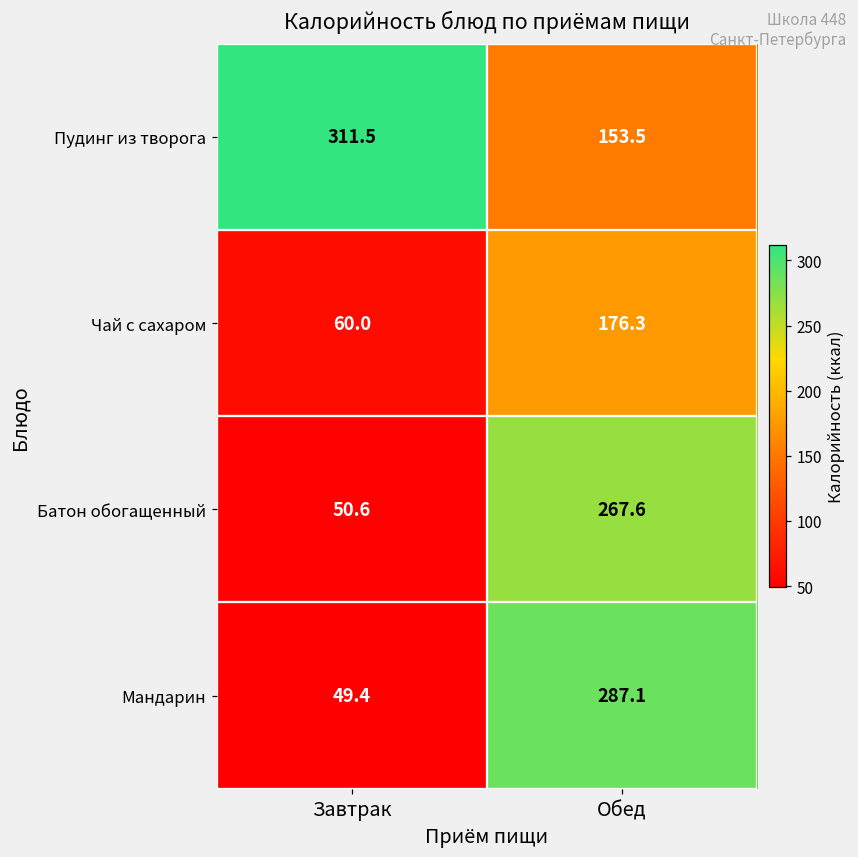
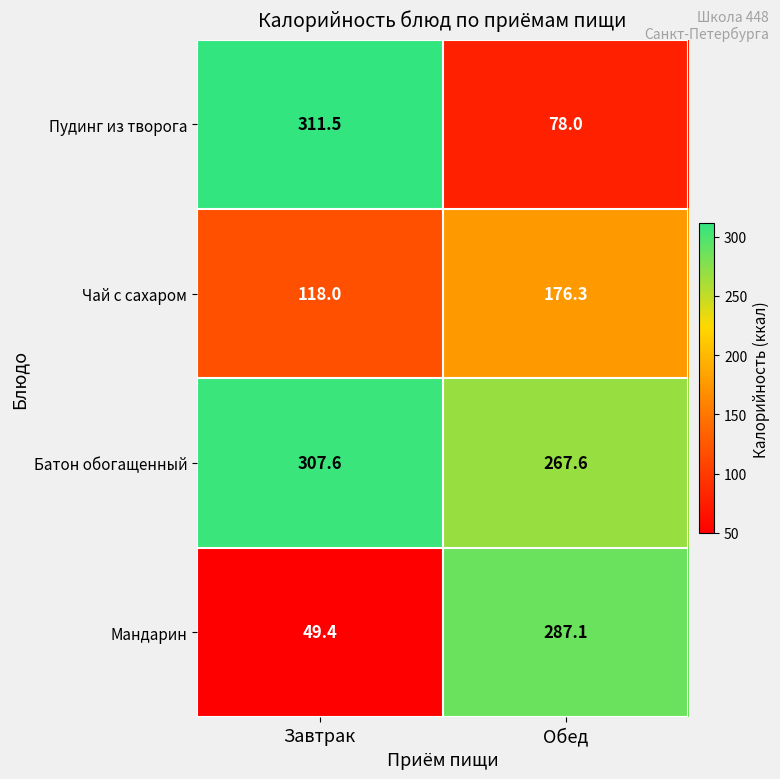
  {
    "Пудинг из творога": {
      "Завтрак": 311.5,
-     "Обед": 153.5
+     "Обед": 78.0
    },
    "Чай с сахаром": {
-     "Завтрак": 60.0,
+     "Завтрак": 118.0,
      "Обед": 176.3
    },
    "Батон обогащенный": {
-     "Завтрак": 50.6,
+     "Завтрак": 307.6,
      "Обед": 267.6
    },
    "Мандарин": {
      "Завтрак": 49.4,
      "Обед": 287.1
    }
  }
